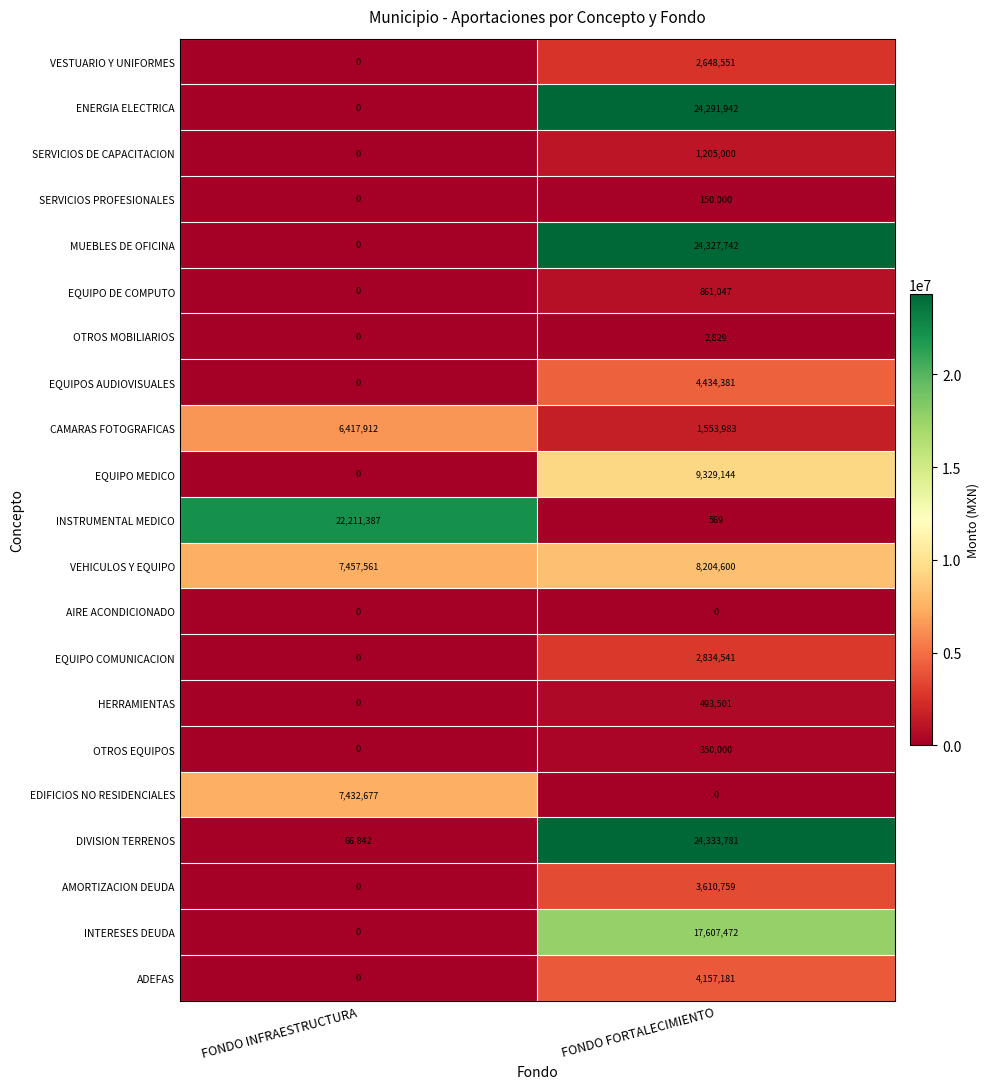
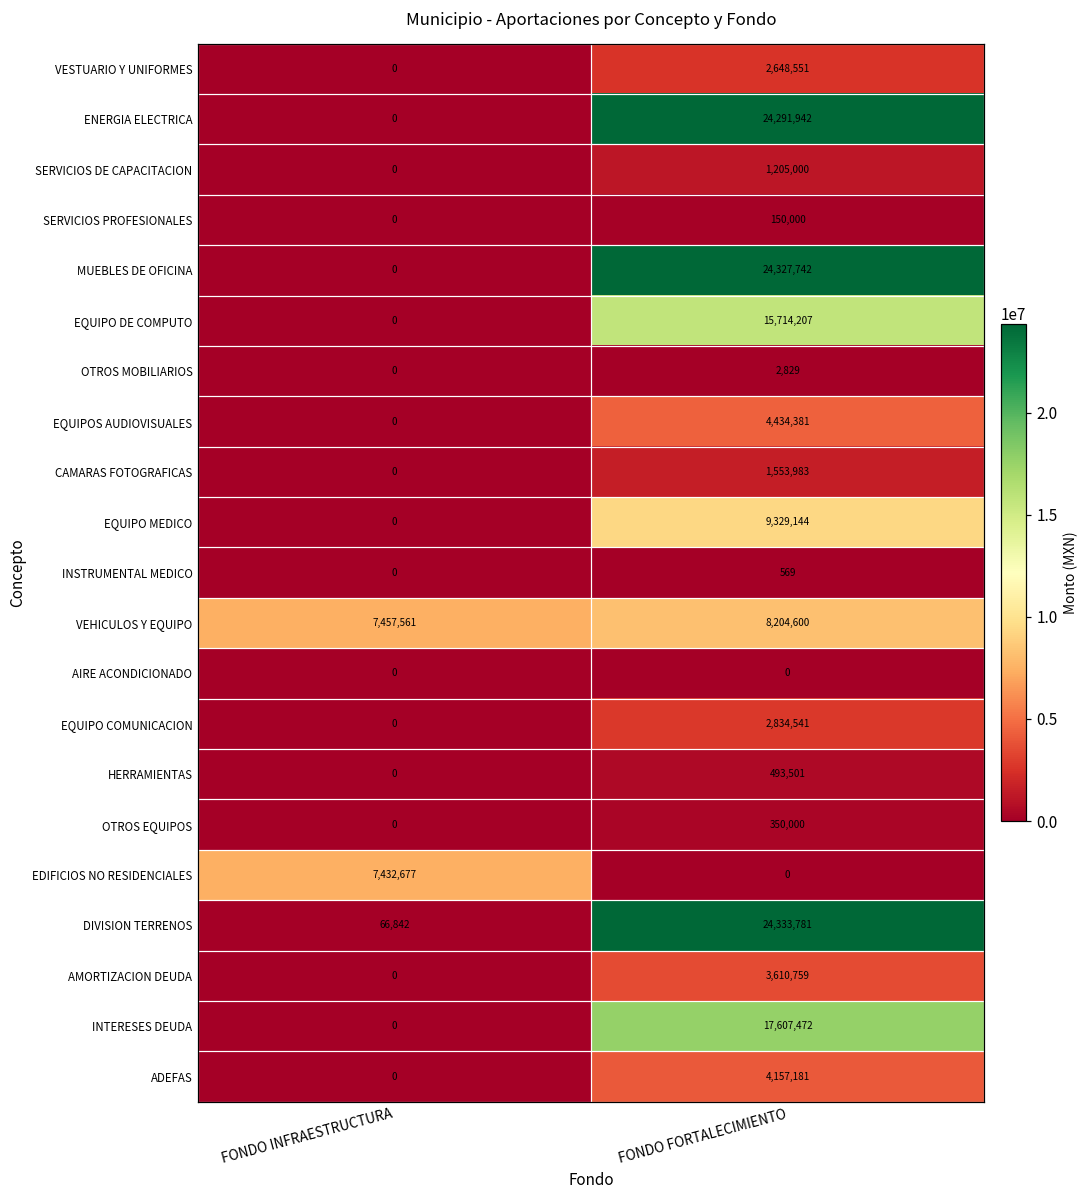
  {
    "VESTUARIO Y UNIFORMES": {
      "FONDO INFRAESTRUCTURA": "0",
      "FONDO FORTALECIMIENTO": "2,648,551"
    },
    "ENERGIA ELECTRICA": {
      "FONDO INFRAESTRUCTURA": "0",
      "FONDO FORTALECIMIENTO": "24,291,942"
    },
    "SERVICIOS DE CAPACITACION": {
      "FONDO INFRAESTRUCTURA": "0",
      "FONDO FORTALECIMIENTO": "1,205,000"
    },
    "SERVICIOS PROFESIONALES": {
      "FONDO INFRAESTRUCTURA": "0",
      "FONDO FORTALECIMIENTO": "150,000"
    },
    "MUEBLES DE OFICINA": {
      "FONDO INFRAESTRUCTURA": "0",
      "FONDO FORTALECIMIENTO": "24,327,742"
    },
    "EQUIPO DE COMPUTO": {
      "FONDO INFRAESTRUCTURA": "0",
-     "FONDO FORTALECIMIENTO": "861,047"
+     "FONDO FORTALECIMIENTO": "15,714,207"
    },
    "OTROS MOBILIARIOS": {
      "FONDO INFRAESTRUCTURA": "0",
      "FONDO FORTALECIMIENTO": "2,829"
    },
    "EQUIPOS AUDIOVISUALES": {
      "FONDO INFRAESTRUCTURA": "0",
      "FONDO FORTALECIMIENTO": "4,434,381"
    },
    "CAMARAS FOTOGRAFICAS": {
-     "FONDO INFRAESTRUCTURA": "6,417,912",
+     "FONDO INFRAESTRUCTURA": "0",
      "FONDO FORTALECIMIENTO": "1,553,983"
    },
    "EQUIPO MEDICO": {
      "FONDO INFRAESTRUCTURA": "0",
      "FONDO FORTALECIMIENTO": "9,329,144"
    },
    "INSTRUMENTAL MEDICO": {
-     "FONDO INFRAESTRUCTURA": "22,211,387",
+     "FONDO INFRAESTRUCTURA": "0",
      "FONDO FORTALECIMIENTO": "569"
    },
    "VEHICULOS Y EQUIPO": {
      "FONDO INFRAESTRUCTURA": "7,457,561",
      "FONDO FORTALECIMIENTO": "8,204,600"
    },
    "AIRE ACONDICIONADO": {
      "FONDO INFRAESTRUCTURA": "0",
      "FONDO FORTALECIMIENTO": "0"
    },
    "EQUIPO COMUNICACION": {
      "FONDO INFRAESTRUCTURA": "0",
      "FONDO FORTALECIMIENTO": "2,834,541"
    },
    "HERRAMIENTAS": {
      "FONDO INFRAESTRUCTURA": "0",
      "FONDO FORTALECIMIENTO": "493,501"
    },
    "OTROS EQUIPOS": {
      "FONDO INFRAESTRUCTURA": "0",
      "FONDO FORTALECIMIENTO": "350,000"
    },
    "EDIFICIOS NO RESIDENCIALES": {
      "FONDO INFRAESTRUCTURA": "7,432,677",
      "FONDO FORTALECIMIENTO": "0"
    },
    "DIVISION TERRENOS": {
      "FONDO INFRAESTRUCTURA": "66,842",
      "FONDO FORTALECIMIENTO": "24,333,781"
    },
    "AMORTIZACION DEUDA": {
      "FONDO INFRAESTRUCTURA": "0",
      "FONDO FORTALECIMIENTO": "3,610,759"
    },
    "INTERESES DEUDA": {
      "FONDO INFRAESTRUCTURA": "0",
      "FONDO FORTALECIMIENTO": "17,607,472"
    },
    "ADEFAS": {
      "FONDO INFRAESTRUCTURA": "0",
      "FONDO FORTALECIMIENTO": "4,157,181"
    }
  }
